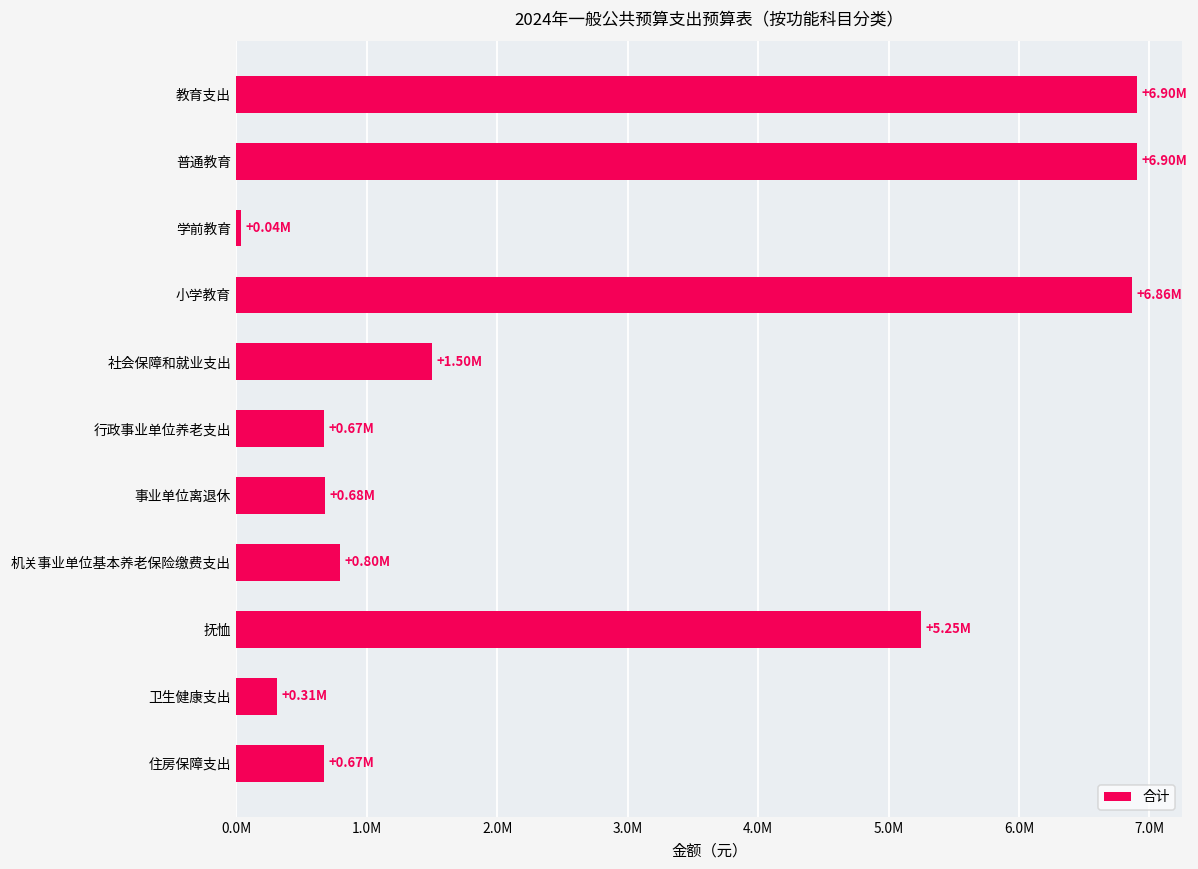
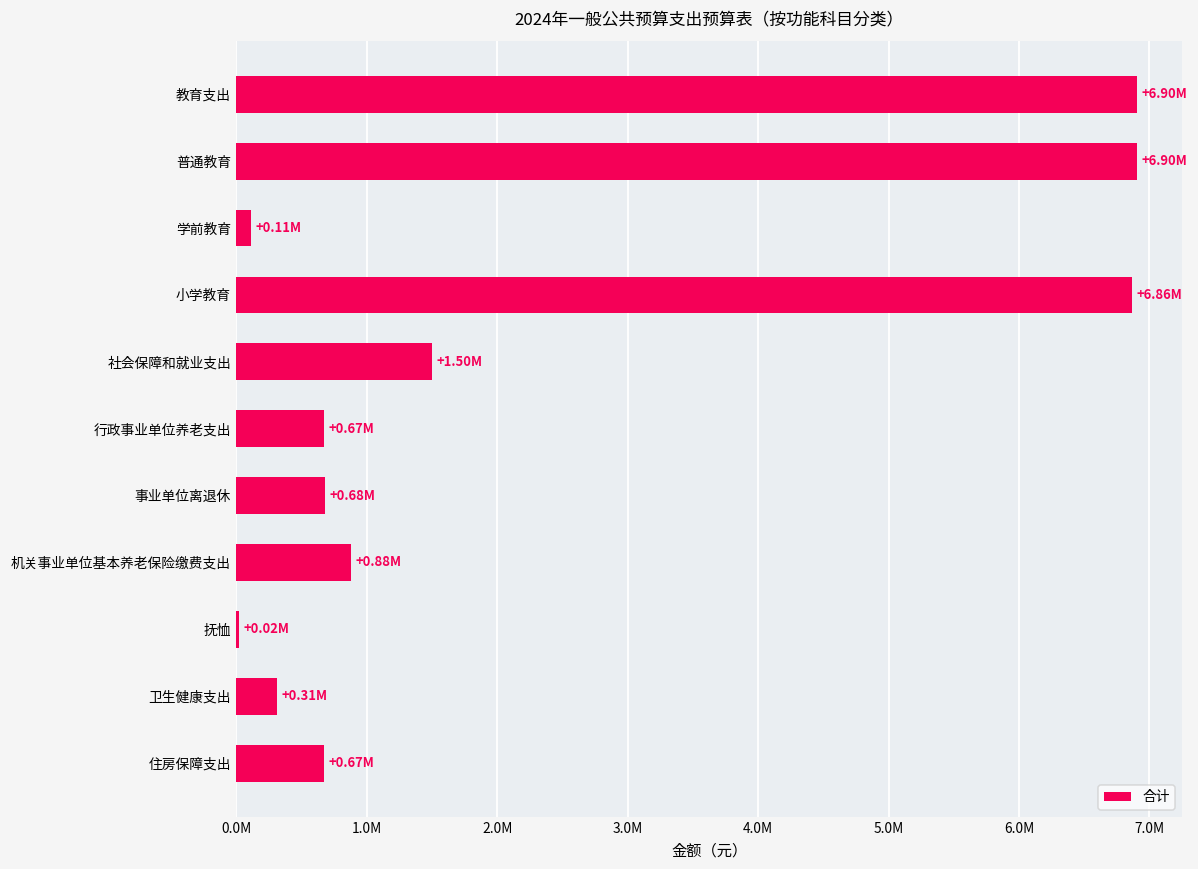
  {
    "教育支出": "+6.90M",
    "普通教育": "+6.90M",
-   "学前教育": "+0.04M",
+   "学前教育": "+0.11M",
    "小学教育": "+6.86M",
    "社会保障和就业支出": "+1.50M",
    "行政事业单位养老支出": "+0.67M",
    "事业单位离退休": "+0.68M",
-   "机关事业单位基本养老保险缴费支出": "+0.80M",
-   "抚恤": "+5.25M",
+   "机关事业单位基本养老保险缴费支出": "+0.88M",
+   "抚恤": "+0.02M",
    "卫生健康支出": "+0.31M",
    "住房保障支出": "+0.67M"
  }
